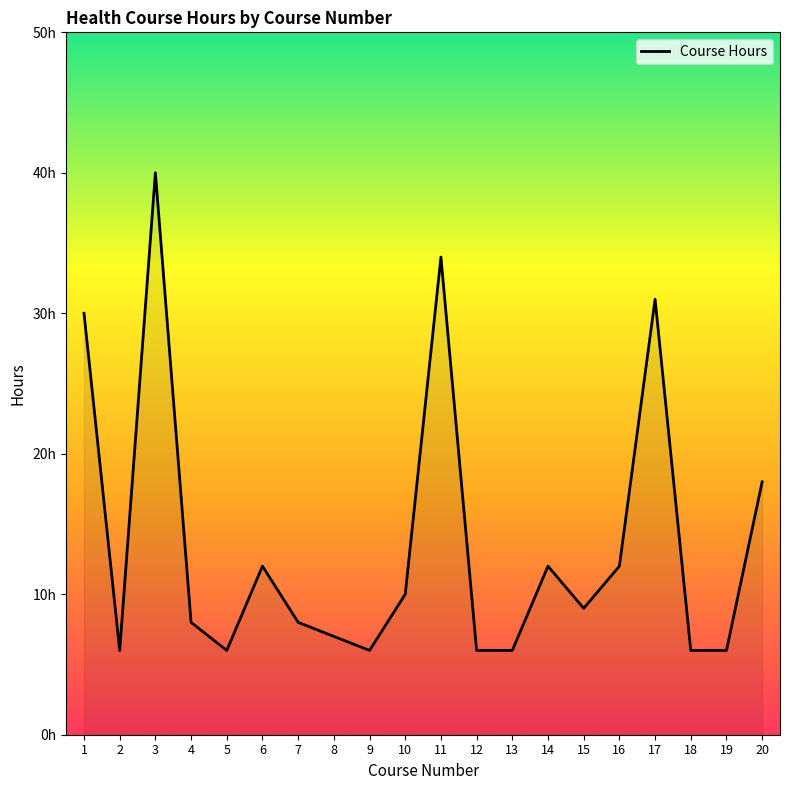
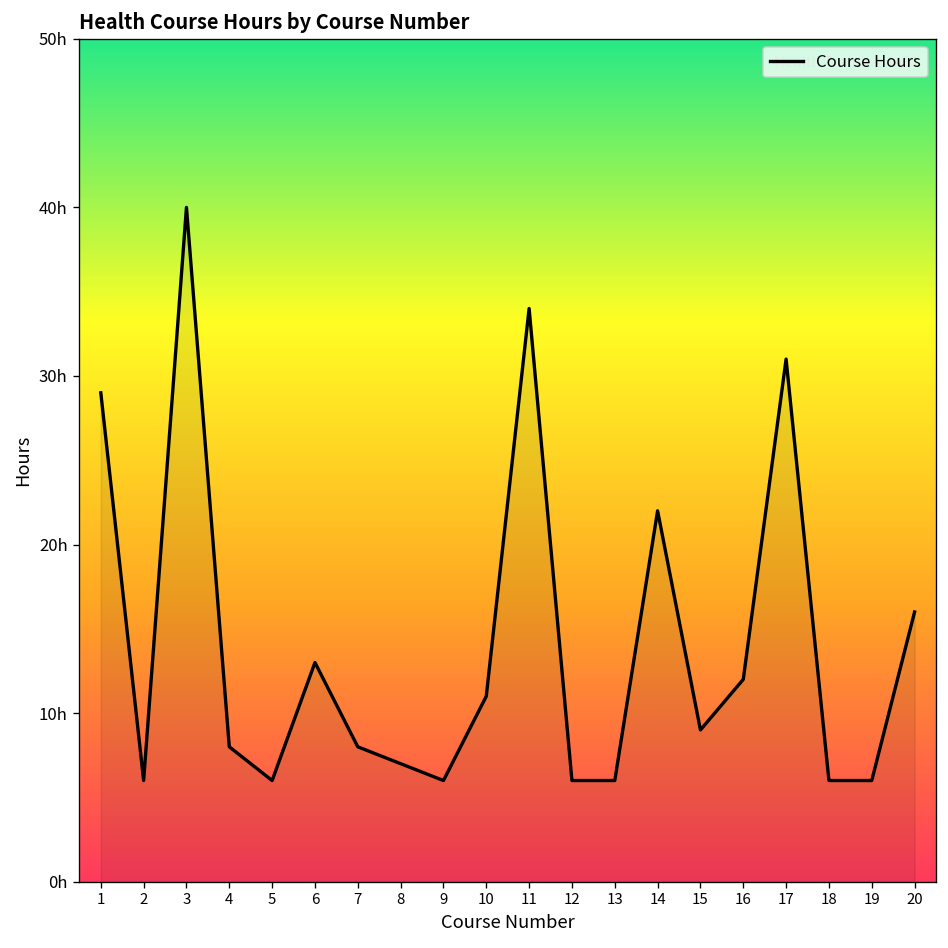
  {
-   "1": "30h",
+   "1": "29h",
    "2": "6h",
    "3": "40h",
    "4": "8h",
    "5": "6h",
-   "6": "12h",
+   "6": "13h",
    "7": "8h",
    "8": "7h",
    "9": "6h",
-   "10": "10h",
+   "10": "11h",
    "11": "34h",
    "12": "6h",
    "13": "6h",
-   "14": "12h",
+   "14": "22h",
    "15": "9h",
    "16": "12h",
    "17": "31h",
    "18": "6h",
    "19": "6h",
-   "20": "18h"
+   "20": "16h"
  }
